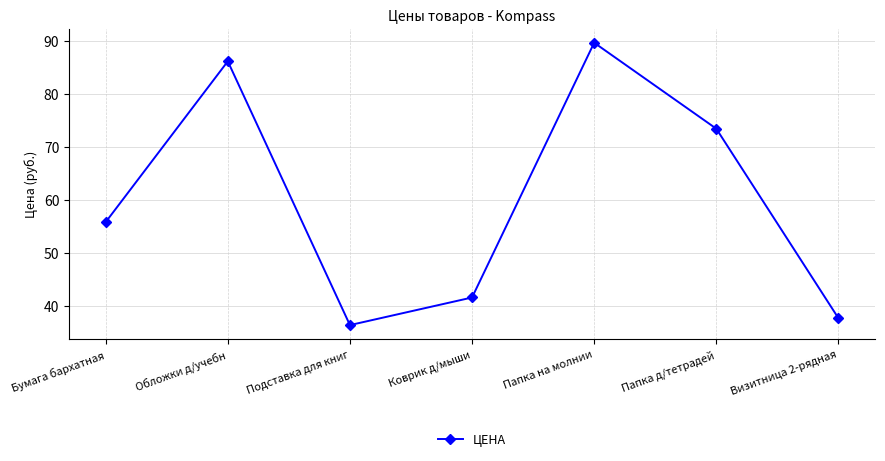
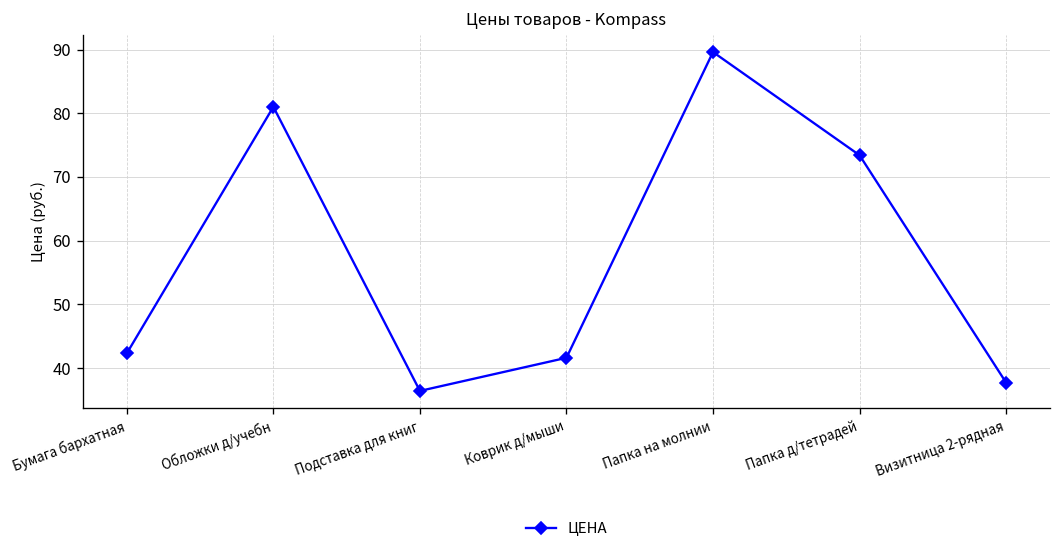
  {
-   "Бумага бархатная": 56,
-   "Обложки д/учебн": 86,
+   "Бумага бархатная": 42,
+   "Обложки д/учебн": 81,
    "Подставка для книг": 36,
    "Коврик д/мыши": 42,
    "Папка на молнии": 90,
    "Папка д/тетрадей": 73,
    "Визитница 2-рядная": 38
  }
